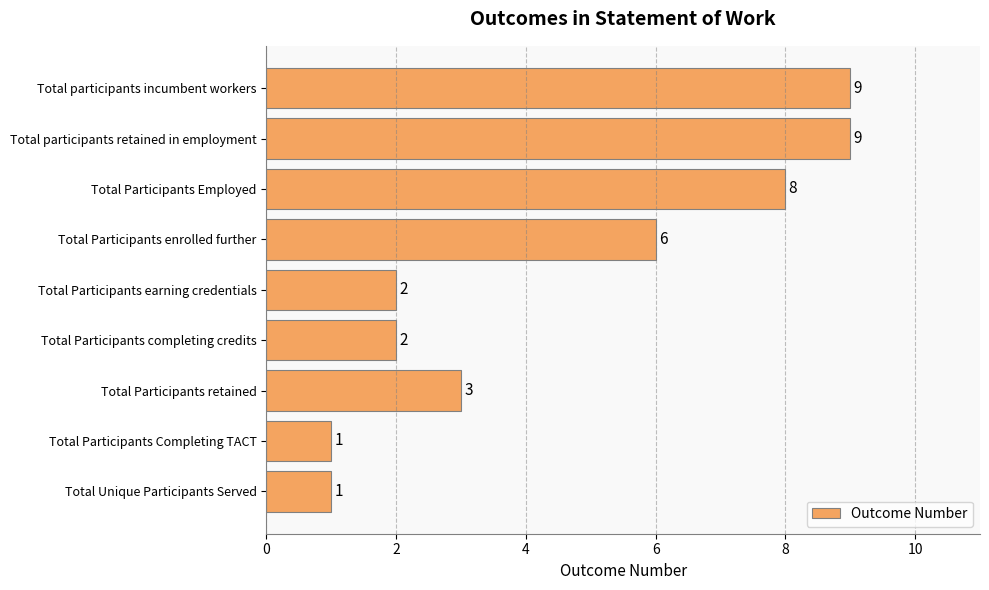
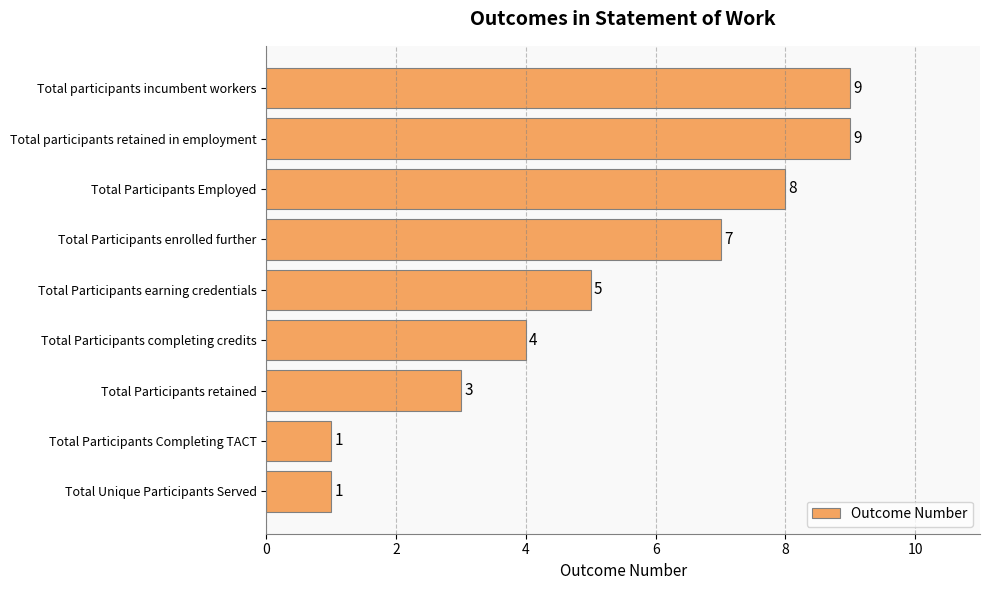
  {
    "Total participants incumbent workers": 9,
    "Total participants retained in employment": 9,
    "Total Participants Employed": 8,
-   "Total Participants enrolled further": 6,
-   "Total Participants earning credentials": 2,
-   "Total Participants completing credits": 2,
+   "Total Participants enrolled further": 7,
+   "Total Participants earning credentials": 5,
+   "Total Participants completing credits": 4,
    "Total Participants retained": 3,
    "Total Participants Completing TACT": 1,
    "Total Unique Participants Served": 1
  }
